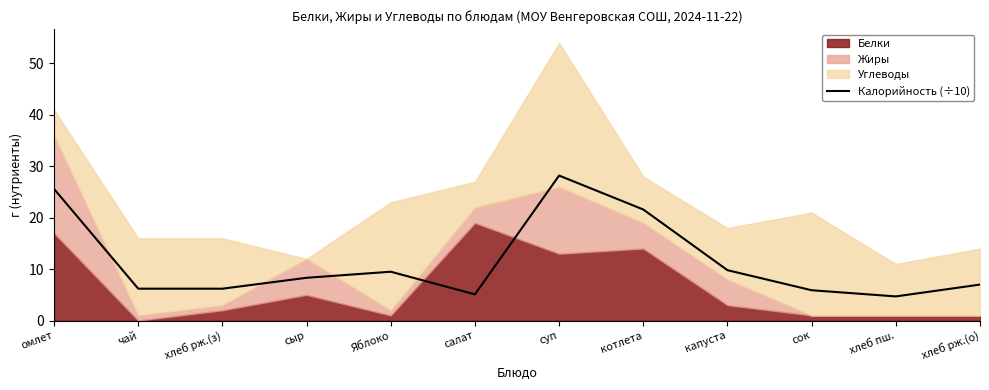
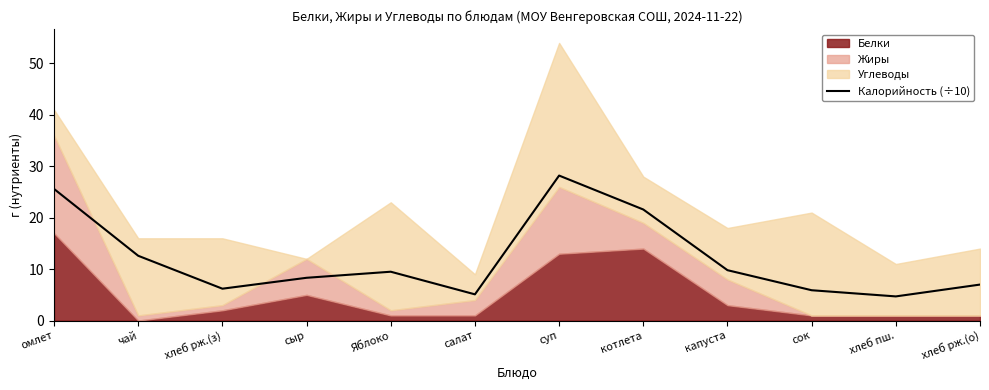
  {
    "Калорийность (÷10)": {
      "омлет": 26,
-     "чай": 6,
+     "чай": 13,
      "хлеб рж.(з)": 6,
      "сыр": 8,
      "Яблоко": 10,
      "салат": 5,
      "суп": 28,
      "котлета": 22,
      "капуста": 10,
      "сок": 6,
      "хлеб пш.": 5,
      "хлеб рж.(о)": 7
    },
    "Белки": {
      "омлет": 17,
      "чай": 0,
      "хлеб рж.(з)": 2,
      "сыр": 5,
      "Яблоко": 1,
-     "салат": 19,
+     "салат": 1,
      "суп": 13,
      "котлета": 14,
      "капуста": 3
    }
  }
